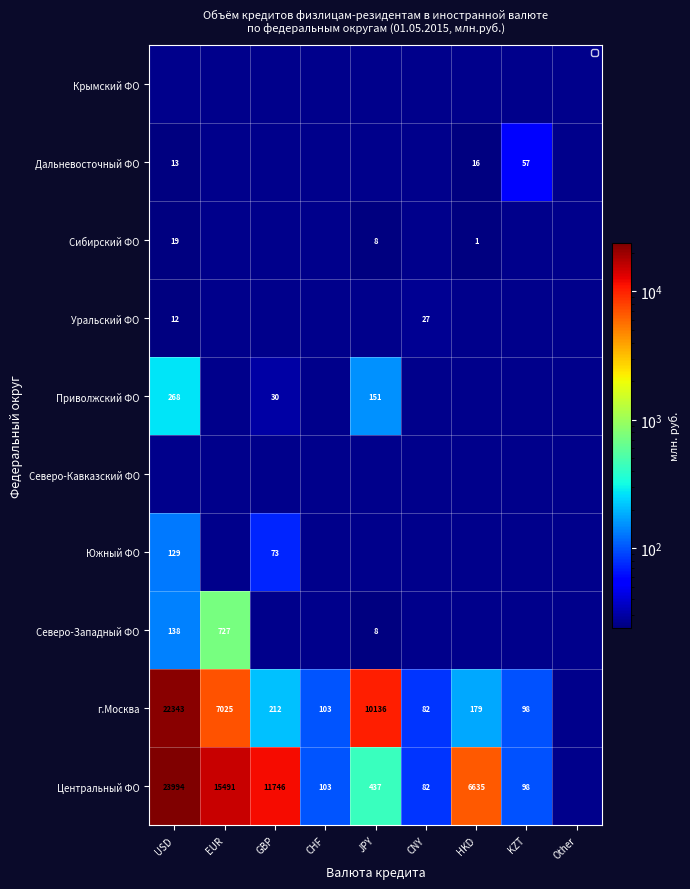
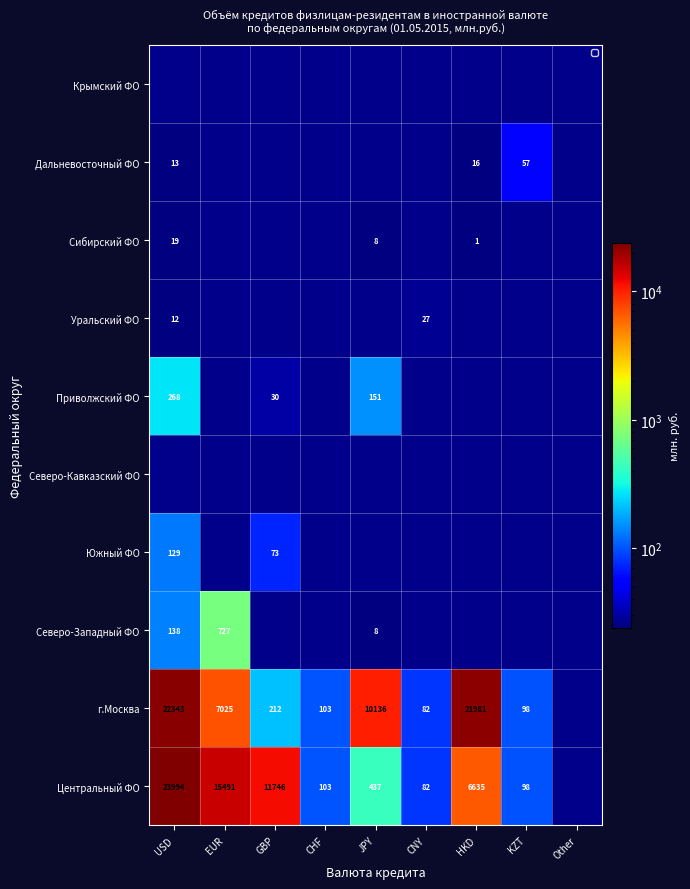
  {
    "Дальневосточный ФО": {
      "USD": 13,
      "HKD": 16,
      "KZT": 57
    },
    "Сибирский ФО": {
      "USD": 19,
      "JPY": 8,
      "HKD": 1
    },
    "Уральский ФО": {
      "USD": 12,
      "CNY": 27
    },
    "Приволжский ФО": {
      "USD": 268,
      "GBP": 30,
      "JPY": 151
    },
    "Южный ФО": {
      "USD": 129,
      "GBP": 73
    },
    "Северо-Западный ФО": {
      "USD": 138,
      "EUR": 727,
      "JPY": 8
    },
    "г.Москва": {
      "USD": 22343,
      "EUR": 7025,
      "GBP": 212,
      "CHF": 103,
      "JPY": 10136,
      "CNY": 82,
-     "HKD": 179,
+     "HKD": 21981,
      "KZT": 98
    },
    "Центральный ФО": {
      "USD": 23994,
      "EUR": 15491,
      "GBP": 11746,
      "CHF": 103,
      "JPY": 437,
      "CNY": 82,
      "HKD": 6635,
      "KZT": 98
    }
  }
